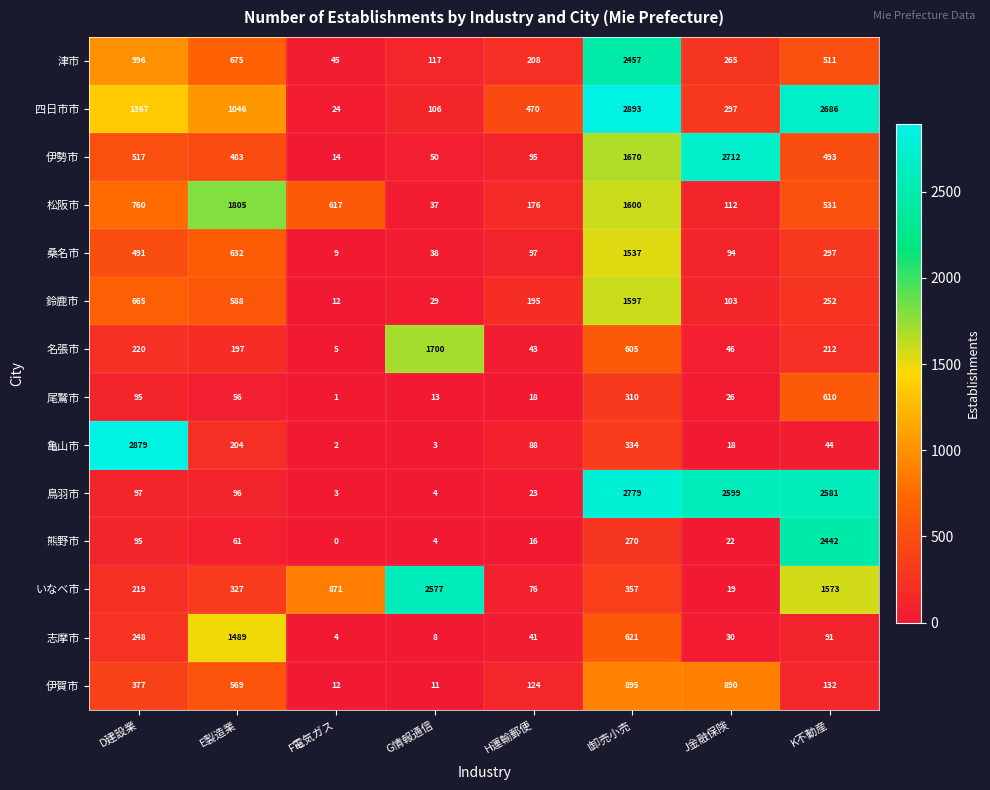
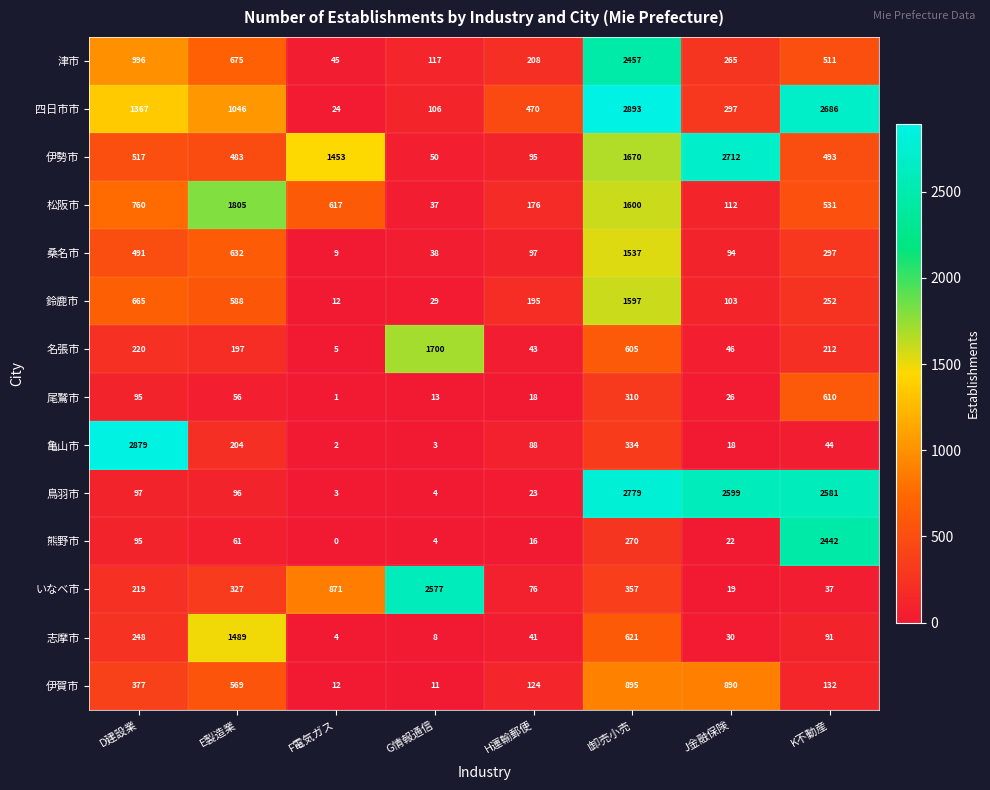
  {
    "津市": {
      "D建設業": 996,
      "E製造業": 675,
      "F電気ガス": 45,
      "G情報通信": 117,
      "H運輸郵便": 208,
      "I卸売小売": 2457,
      "J金融保険": 265,
      "K不動産": 511
    },
    "四日市市": {
      "D建設業": 1367,
      "E製造業": 1046,
      "F電気ガス": 24,
      "G情報通信": 106,
      "H運輸郵便": 470,
      "I卸売小売": 2893,
      "J金融保険": 297,
      "K不動産": 2686
    },
    "伊勢市": {
      "D建設業": 517,
      "E製造業": 483,
-     "F電気ガス": 14,
+     "F電気ガス": 1453,
      "G情報通信": 50,
      "H運輸郵便": 95,
      "I卸売小売": 1670,
      "J金融保険": 2712,
      "K不動産": 493
    },
    "松阪市": {
      "D建設業": 760,
      "E製造業": 1805,
      "F電気ガス": 617,
      "G情報通信": 37,
      "H運輸郵便": 176,
      "I卸売小売": 1600,
      "J金融保険": 112,
      "K不動産": 531
    },
    "桑名市": {
      "D建設業": 491,
      "E製造業": 632,
      "F電気ガス": 9,
      "G情報通信": 38,
      "H運輸郵便": 97,
      "I卸売小売": 1537,
      "J金融保険": 94,
      "K不動産": 297
    },
    "鈴鹿市": {
      "D建設業": 665,
      "E製造業": 588,
      "F電気ガス": 12,
      "G情報通信": 29,
      "H運輸郵便": 195,
      "I卸売小売": 1597,
      "J金融保険": 103,
      "K不動産": 252
    },
    "名張市": {
      "D建設業": 220,
      "E製造業": 197,
      "F電気ガス": 5,
      "G情報通信": 1700,
      "H運輸郵便": 43,
      "I卸売小売": 605,
      "J金融保険": 46,
      "K不動産": 212
    },
    "尾鷲市": {
      "D建設業": 95,
      "E製造業": 56,
      "F電気ガス": 1,
      "G情報通信": 13,
      "H運輸郵便": 18,
      "I卸売小売": 310,
      "J金融保険": 26,
      "K不動産": 610
    },
    "亀山市": {
      "D建設業": 2879,
      "E製造業": 204,
      "F電気ガス": 2,
      "G情報通信": 3,
      "H運輸郵便": 88,
      "I卸売小売": 334,
      "J金融保険": 18,
      "K不動産": 44
    },
    "鳥羽市": {
      "D建設業": 97,
      "E製造業": 96,
      "F電気ガス": 3,
      "G情報通信": 4,
      "H運輸郵便": 23,
      "I卸売小売": 2779,
      "J金融保険": 2599,
      "K不動産": 2581
    },
    "熊野市": {
      "D建設業": 95,
      "E製造業": 61,
      "F電気ガス": 0,
      "G情報通信": 4,
      "H運輸郵便": 16,
      "I卸売小売": 270,
      "J金融保険": 22,
      "K不動産": 2442
    },
    "いなべ市": {
      "D建設業": 219,
      "E製造業": 327,
      "F電気ガス": 871,
      "G情報通信": 2577,
      "H運輸郵便": 76,
      "I卸売小売": 357,
      "J金融保険": 19,
-     "K不動産": 1573
+     "K不動産": 37
    },
    "志摩市": {
      "D建設業": 248,
      "E製造業": 1489,
      "F電気ガス": 4,
      "G情報通信": 8,
      "H運輸郵便": 41,
      "I卸売小売": 621,
      "J金融保険": 30,
      "K不動産": 91
    },
    "伊賀市": {
      "D建設業": 377,
      "E製造業": 569,
      "F電気ガス": 12,
      "G情報通信": 11,
      "H運輸郵便": 124,
      "I卸売小売": 895,
      "J金融保険": 890,
      "K不動産": 132
    }
  }
